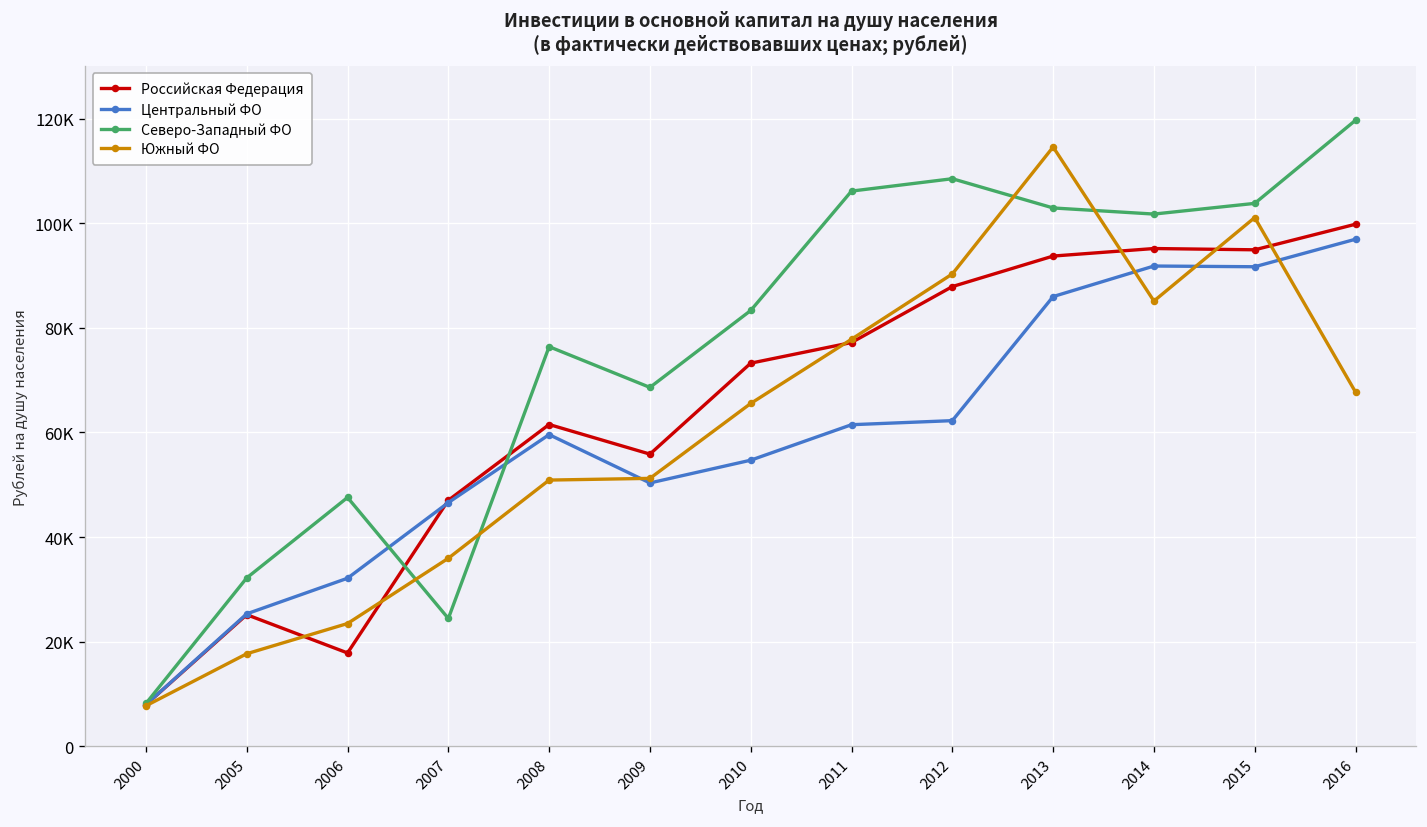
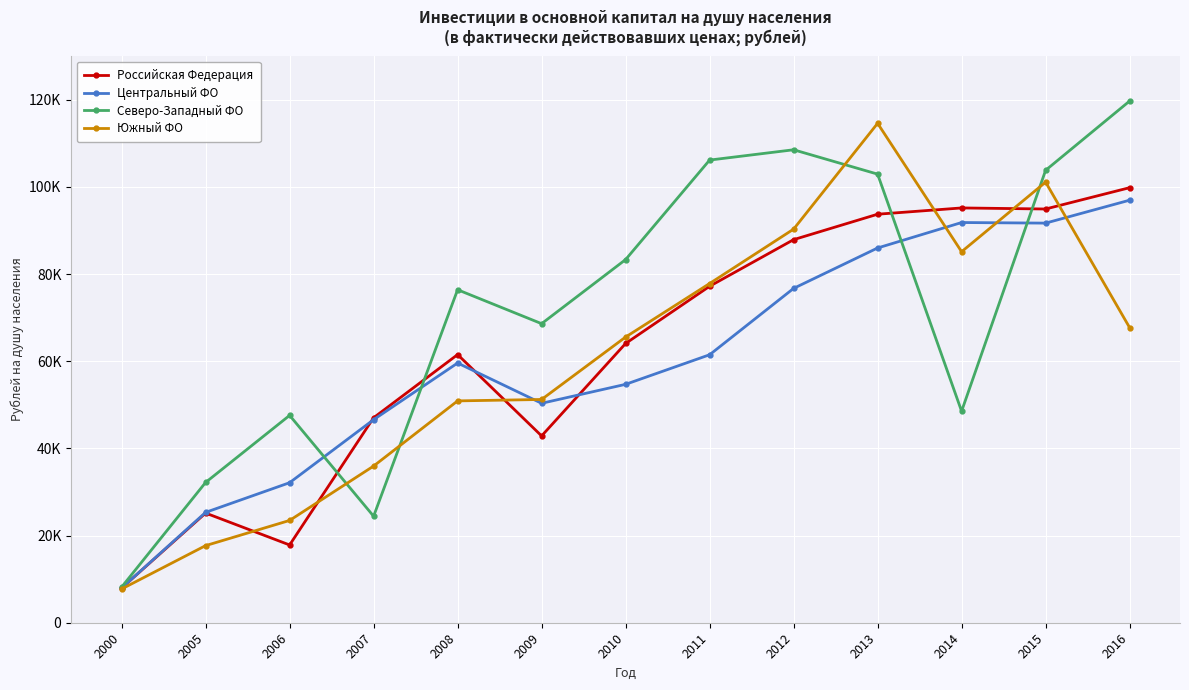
  {
    "Российская Федерация": {
      "2006": 18000,
      "2008": 62000,
-     "2009": 56000,
-     "2010": 73000,
+     "2009": 43000,
+     "2010": 64000,
      "2011": 77000,
      "2012": 88000,
      "2013": 94000,
      "2014": 95000,
      "2015": 95000,
      "2016": 100000
    },
    "Центральный ФО": {
      "2006": 32000,
      "2008": 60000,
      "2009": 50000,
      "2010": 55000,
      "2011": 61000,
-     "2012": 62000,
+     "2012": 77000,
      "2013": 86000,
      "2014": 92000,
      "2015": 92000,
      "2016": 97000
    },
    "Северо-Западный ФО": {
      "2005": 32000,
      "2006": 48000,
      "2007": 24000,
      "2008": 76000,
      "2009": 69000,
      "2010": 83000,
      "2011": 106000,
      "2012": 109000,
      "2013": 103000,
-     "2014": 102000,
+     "2014": 49000,
      "2015": 104000,
      "2016": 120000
    },
    "Южный ФО": {
      "2005": 18000,
      "2006": 23000,
      "2007": 36000,
      "2008": 51000,
      "2009": 51000,
      "2010": 66000,
      "2011": 78000,
      "2012": 90000,
      "2013": 115000,
      "2014": 85000,
      "2015": 101000,
      "2016": 68000
    }
  }
